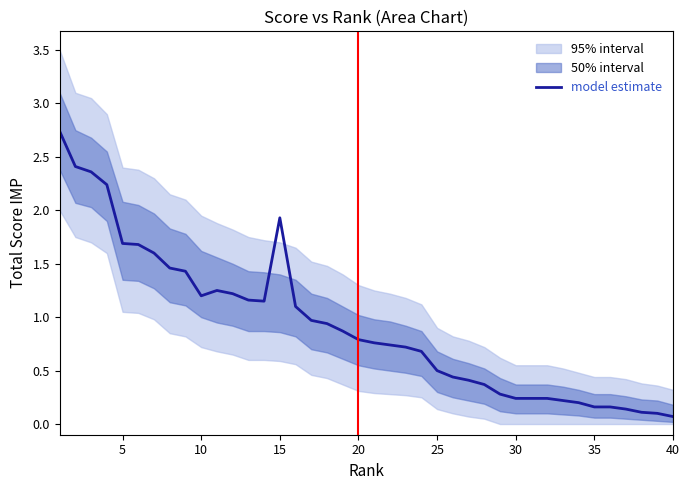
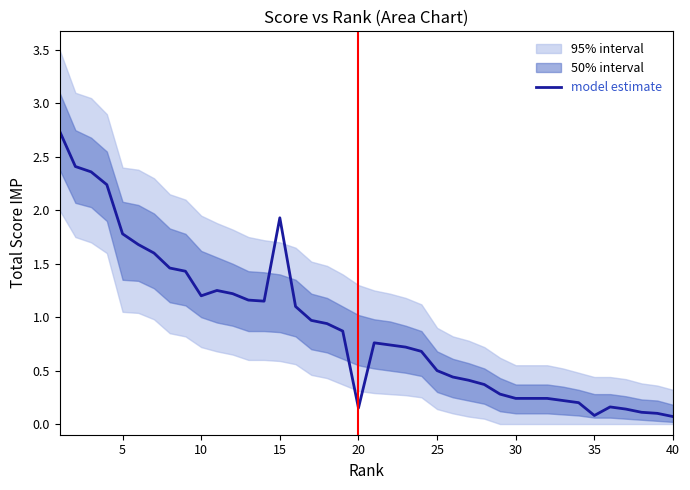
  {
    "model estimate": {
-     "5": 1.69,
+     "5": 1.78,
      "10": 1.20,
      "15": 1.93,
-     "20": 0.79,
+     "20": 0.15,
      "25": 0.50,
      "30": 0.24,
-     "35": 0.16,
+     "35": 0.08,
      "40": 0.07
    }
  }
